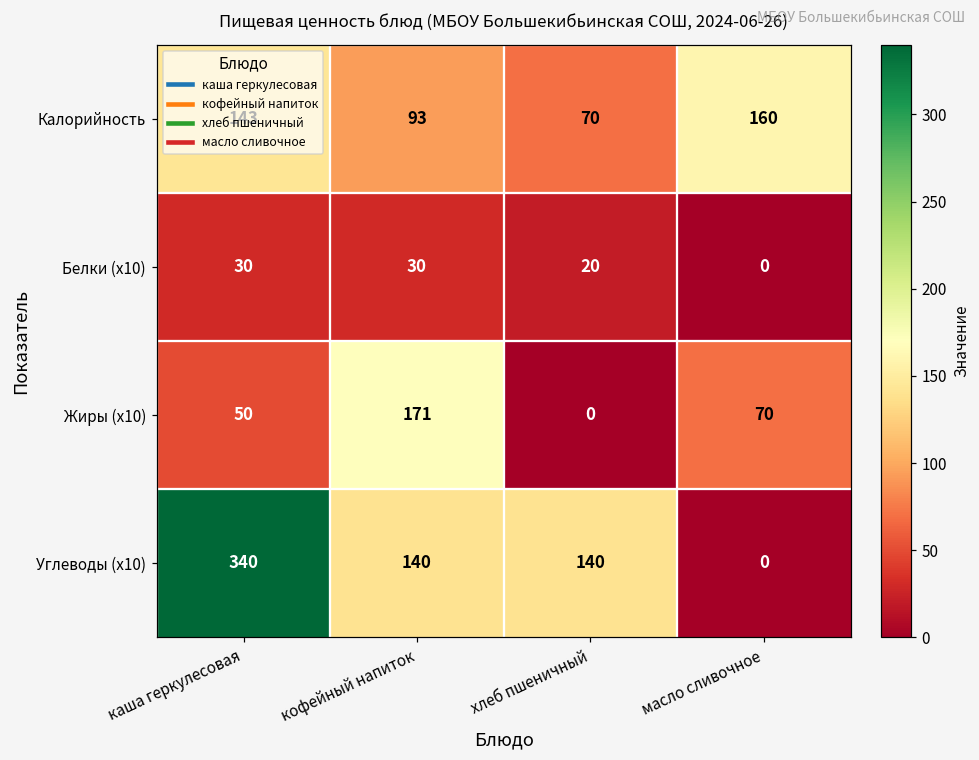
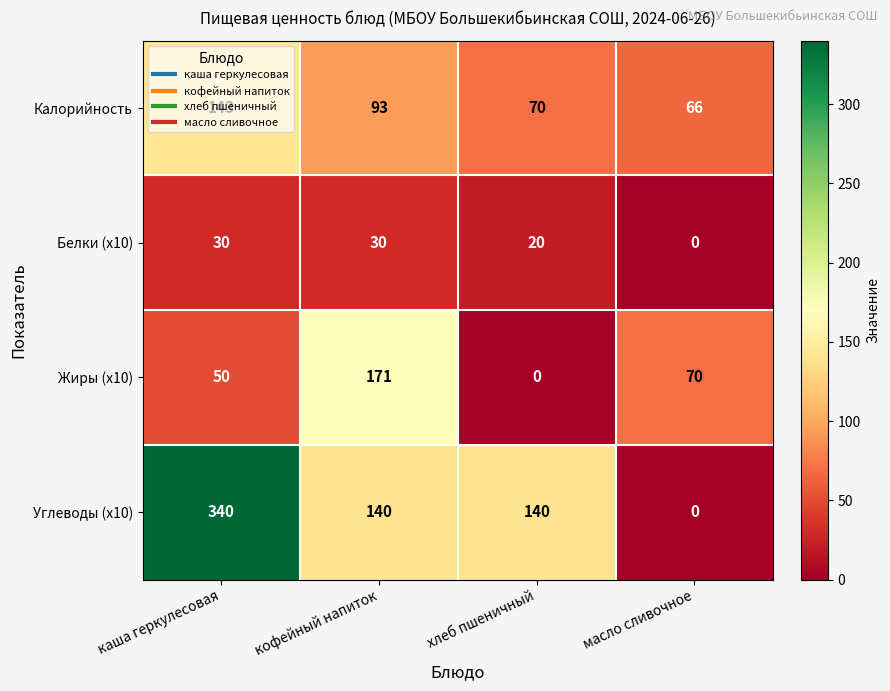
  {
    "Калорийность": {
      "кофейный напиток": 93,
      "хлеб пшеничный": 70,
-     "масло сливочное": 160
+     "масло сливочное": 66
    },
    "Белки (x10)": {
      "каша геркулесовая": 30,
      "кофейный напиток": 30,
      "хлеб пшеничный": 20,
      "масло сливочное": 0
    },
    "Жиры (x10)": {
      "каша геркулесовая": 50,
      "кофейный напиток": 171,
      "хлеб пшеничный": 0,
      "масло сливочное": 70
    },
    "Углеводы (x10)": {
      "каша геркулесовая": 340,
      "кофейный напиток": 140,
      "хлеб пшеничный": 140,
      "масло сливочное": 0
    }
  }
